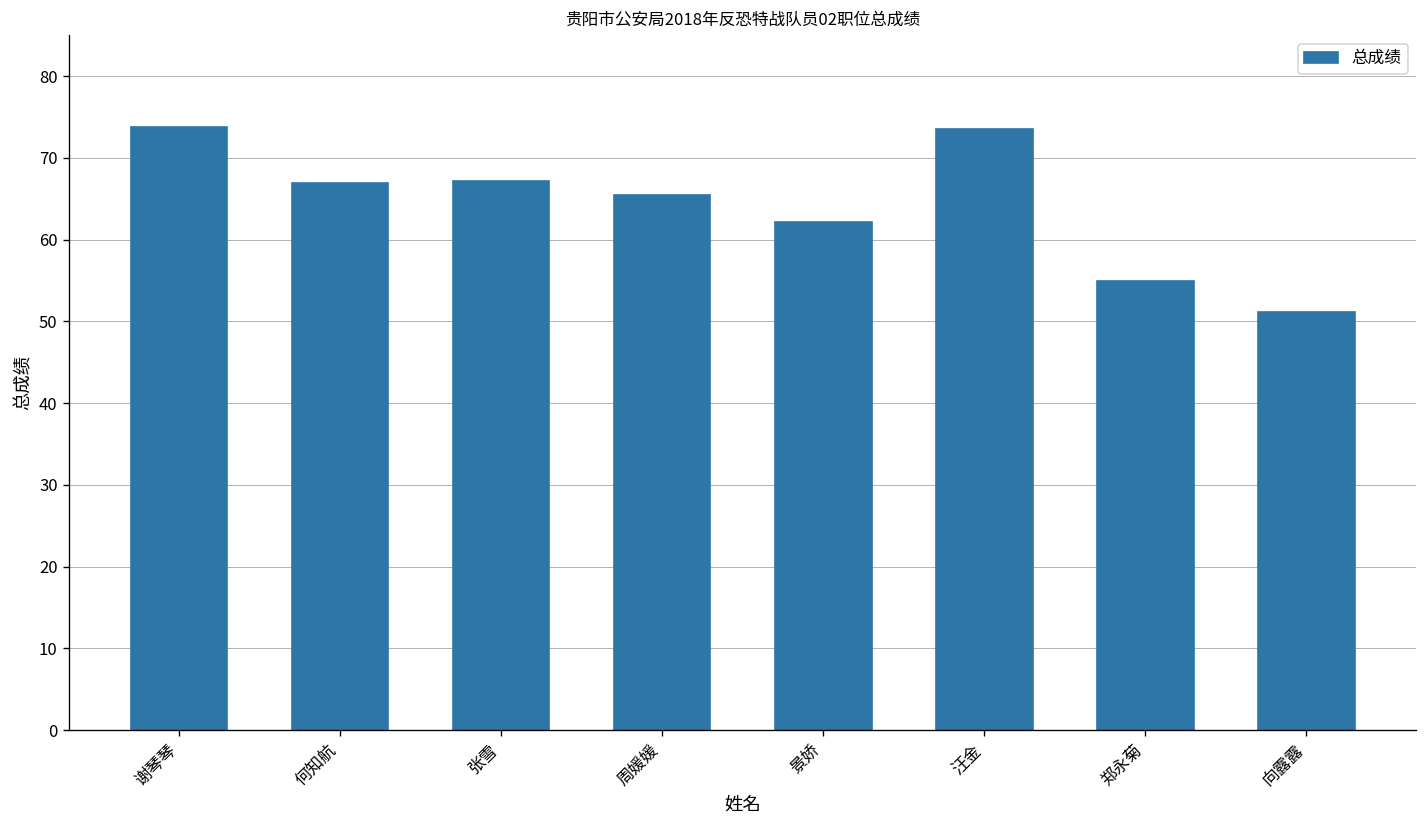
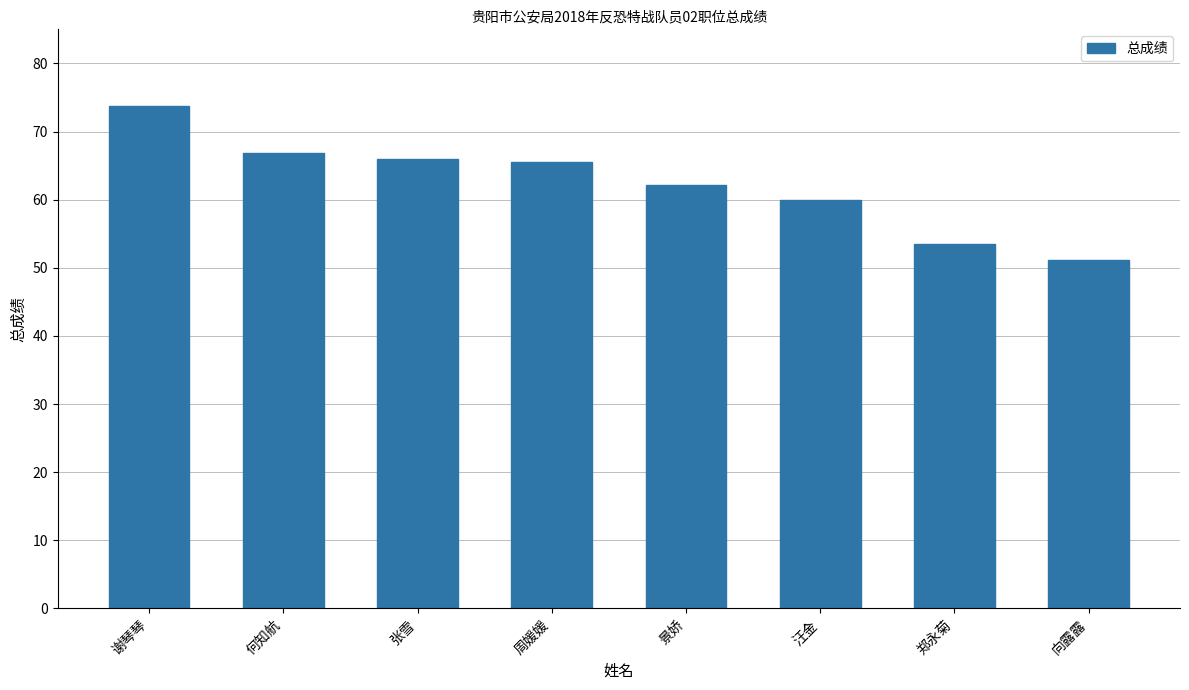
  {
    "谢琴琴": 74,
    "何知航": 67,
-   "张雪": 67,
+   "张雪": 66,
    "周媛媛": 65,
    "景娇": 62,
-   "汪金": 74,
-   "郑永菊": 55,
+   "汪金": 60,
+   "郑永菊": 53,
    "向露露": 51
  }
